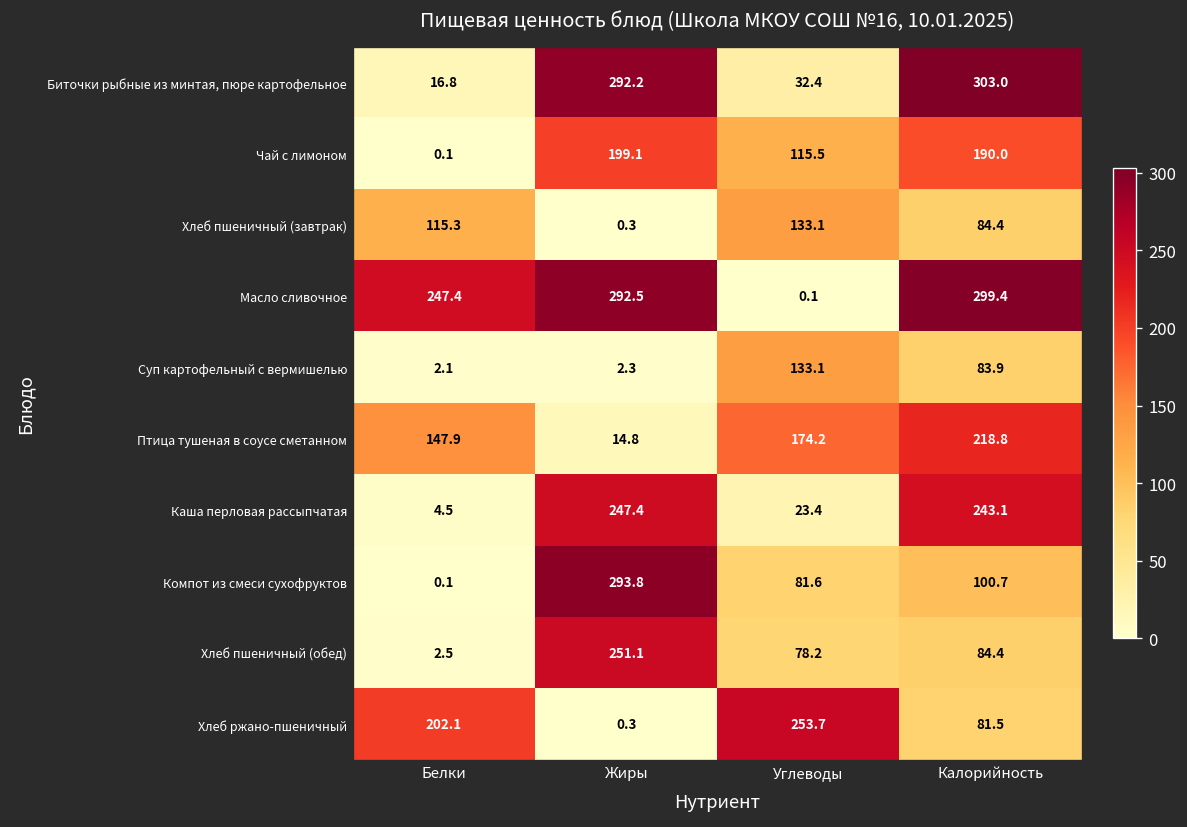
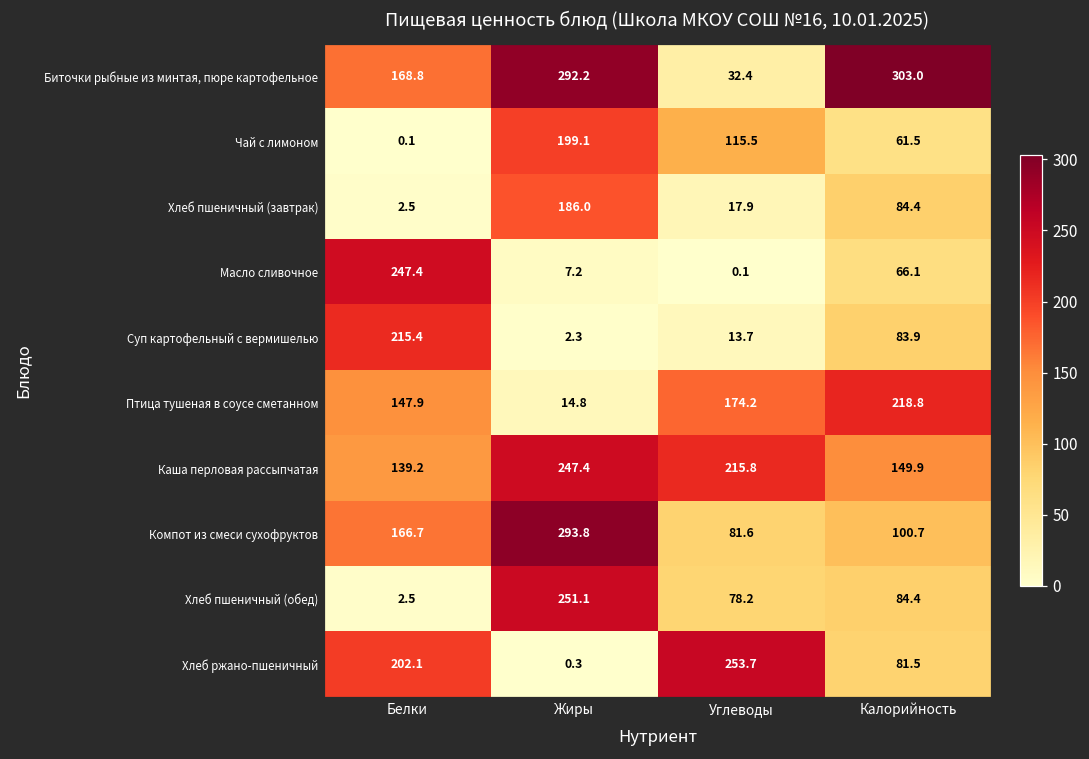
  {
    "Биточки рыбные из минтая, пюре картофельное": {
-     "Белки": 16.8,
+     "Белки": 168.8,
      "Жиры": 292.2,
      "Углеводы": 32.4,
      "Калорийность": 303.0
    },
    "Чай с лимоном": {
      "Белки": 0.1,
      "Жиры": 199.1,
      "Углеводы": 115.5,
-     "Калорийность": 190.0
+     "Калорийность": 61.5
    },
    "Хлеб пшеничный (завтрак)": {
-     "Белки": 115.3,
-     "Жиры": 0.3,
-     "Углеводы": 133.1,
+     "Белки": 2.5,
+     "Жиры": 186.0,
+     "Углеводы": 17.9,
      "Калорийность": 84.4
    },
    "Масло сливочное": {
      "Белки": 247.4,
-     "Жиры": 292.5,
+     "Жиры": 7.2,
      "Углеводы": 0.1,
-     "Калорийность": 299.4
+     "Калорийность": 66.1
    },
    "Суп картофельный с вермишелью": {
-     "Белки": 2.1,
+     "Белки": 215.4,
      "Жиры": 2.3,
-     "Углеводы": 133.1,
+     "Углеводы": 13.7,
      "Калорийность": 83.9
    },
    "Птица тушеная в соусе сметанном": {
      "Белки": 147.9,
      "Жиры": 14.8,
      "Углеводы": 174.2,
      "Калорийность": 218.8
    },
    "Каша перловая рассыпчатая": {
-     "Белки": 4.5,
+     "Белки": 139.2,
      "Жиры": 247.4,
-     "Углеводы": 23.4,
-     "Калорийность": 243.1
+     "Углеводы": 215.8,
+     "Калорийность": 149.9
    },
    "Компот из смеси сухофруктов": {
-     "Белки": 0.1,
+     "Белки": 166.7,
      "Жиры": 293.8,
      "Углеводы": 81.6,
      "Калорийность": 100.7
    },
    "Хлеб пшеничный (обед)": {
      "Белки": 2.5,
      "Жиры": 251.1,
      "Углеводы": 78.2,
      "Калорийность": 84.4
    },
    "Хлеб ржано-пшеничный": {
      "Белки": 202.1,
      "Жиры": 0.3,
      "Углеводы": 253.7,
      "Калорийность": 81.5
    }
  }
